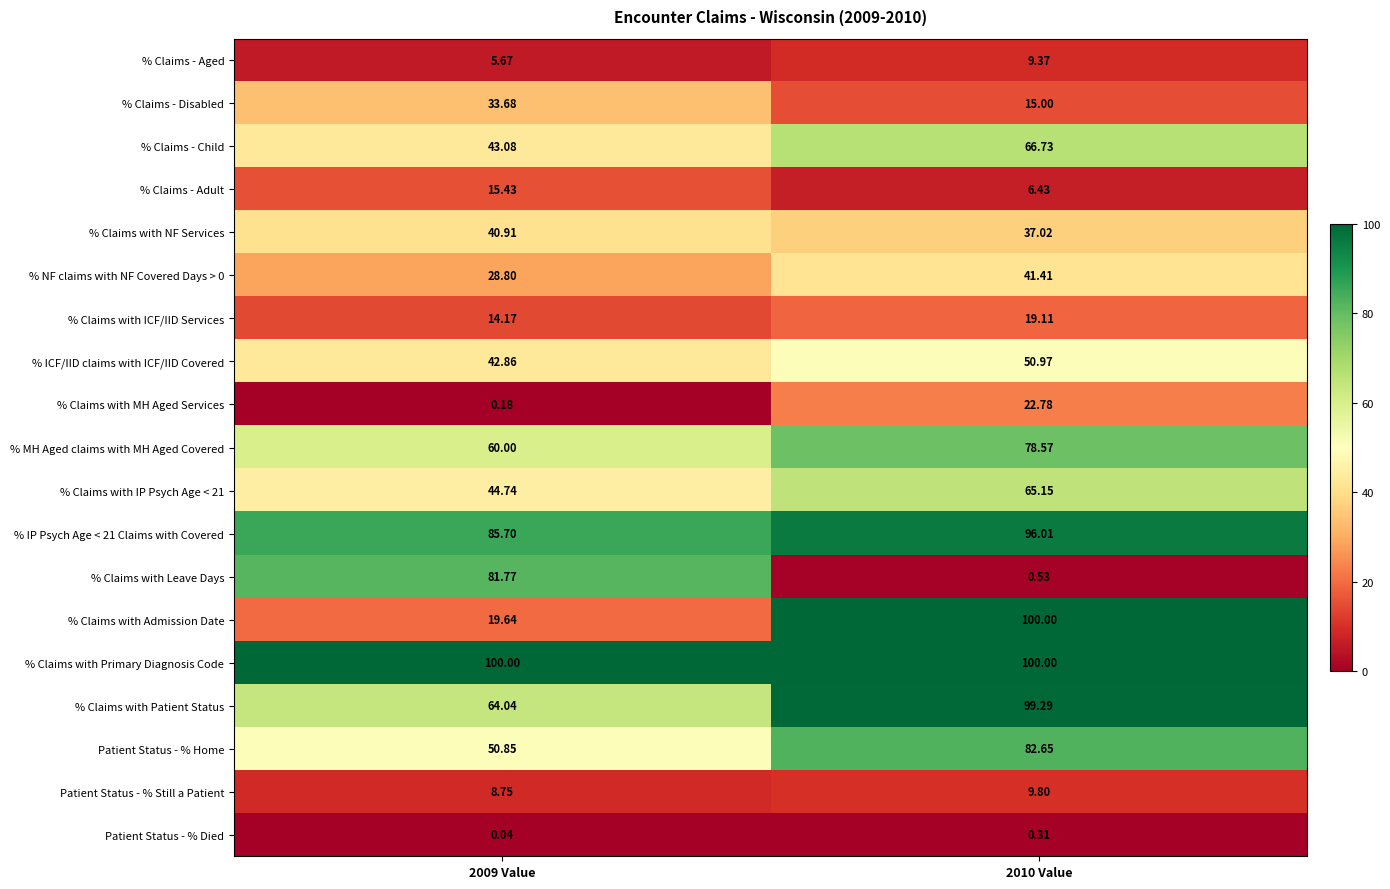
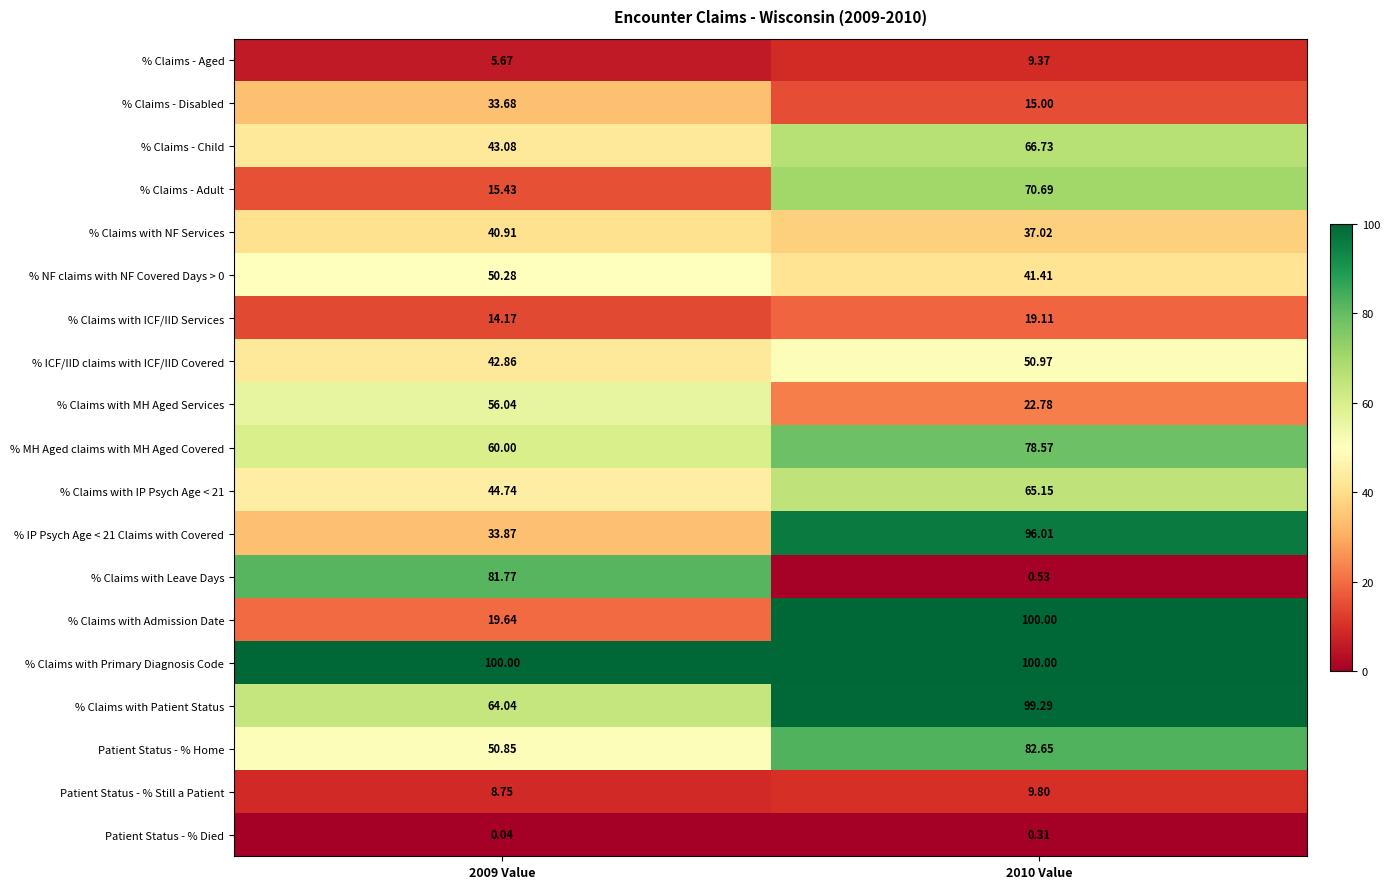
  {
    "% Claims - Aged": {
      "2009 Value": 5.67,
      "2010 Value": 9.37
    },
    "% Claims - Disabled": {
      "2009 Value": 33.68,
      "2010 Value": 15.00
    },
    "% Claims - Child": {
      "2009 Value": 43.08,
      "2010 Value": 66.73
    },
    "% Claims - Adult": {
      "2009 Value": 15.43,
-     "2010 Value": 6.43
+     "2010 Value": 70.69
    },
    "% Claims with NF Services": {
      "2009 Value": 40.91,
      "2010 Value": 37.02
    },
    "% NF claims with NF Covered Days > 0": {
-     "2009 Value": 28.80,
+     "2009 Value": 50.28,
      "2010 Value": 41.41
    },
    "% Claims with ICF/IID Services": {
      "2009 Value": 14.17,
      "2010 Value": 19.11
    },
    "% ICF/IID claims with ICF/IID Covered": {
      "2009 Value": 42.86,
      "2010 Value": 50.97
    },
    "% Claims with MH Aged Services": {
-     "2009 Value": 0.18,
+     "2009 Value": 56.04,
      "2010 Value": 22.78
    },
    "% MH Aged claims with MH Aged Covered": {
      "2009 Value": 60.00,
      "2010 Value": 78.57
    },
    "% Claims with IP Psych Age < 21": {
      "2009 Value": 44.74,
      "2010 Value": 65.15
    },
    "% IP Psych Age < 21 Claims with Covered": {
-     "2009 Value": 85.70,
+     "2009 Value": 33.87,
      "2010 Value": 96.01
    },
    "% Claims with Leave Days": {
      "2009 Value": 81.77,
      "2010 Value": 0.53
    },
    "% Claims with Admission Date": {
      "2009 Value": 19.64,
      "2010 Value": 100.00
    },
    "% Claims with Primary Diagnosis Code": {
      "2009 Value": 100.00,
      "2010 Value": 100.00
    },
    "% Claims with Patient Status": {
      "2009 Value": 64.04,
      "2010 Value": 99.29
    },
    "Patient Status - % Home": {
      "2009 Value": 50.85,
      "2010 Value": 82.65
    },
    "Patient Status - % Still a Patient": {
      "2009 Value": 8.75,
      "2010 Value": 9.80
    },
    "Patient Status - % Died": {
      "2009 Value": 0.04,
      "2010 Value": 0.31
    }
  }
